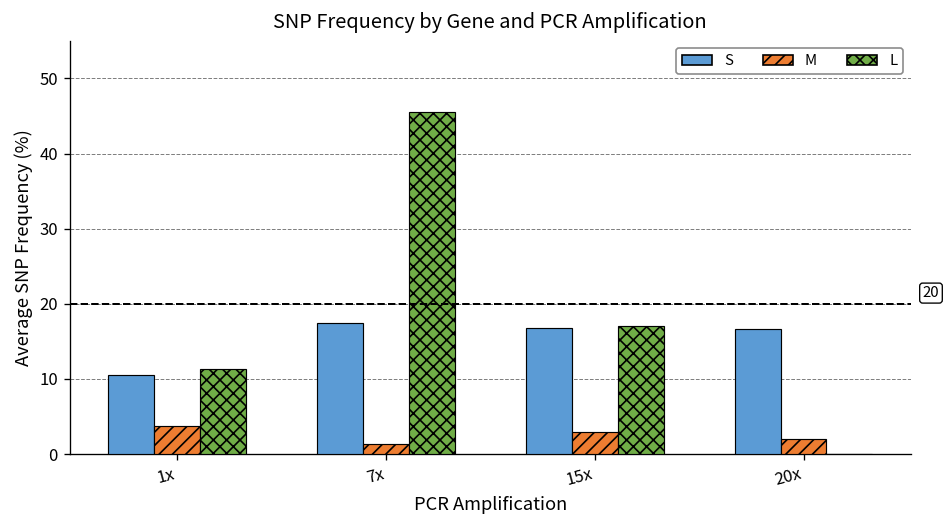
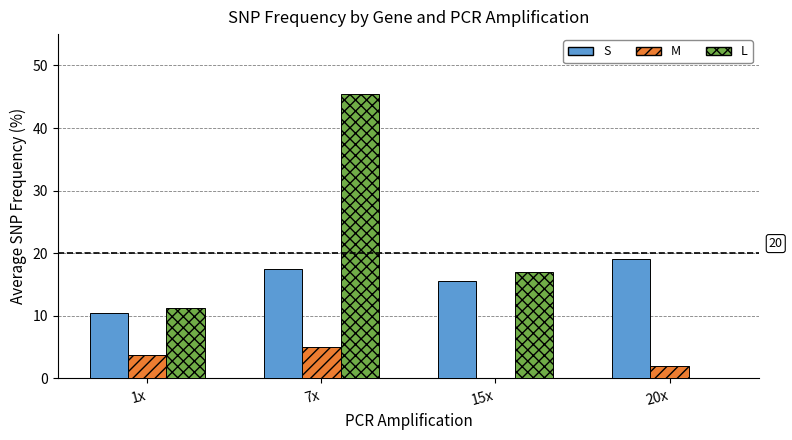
  {
    "S": {
      "1x": 10,
      "7x": 18,
-     "15x": 17,
-     "20x": 17
+     "15x": 16,
+     "20x": 19
    },
    "M": {
      "1x": 4,
-     "7x": 1,
-     "15x": 3,
+     "7x": 5,
+     "15x": 0,
      "20x": 2
    },
    "L": {
      "1x": 11,
      "7x": 46,
      "15x": 17,
      "20x": 0
    }
  }
